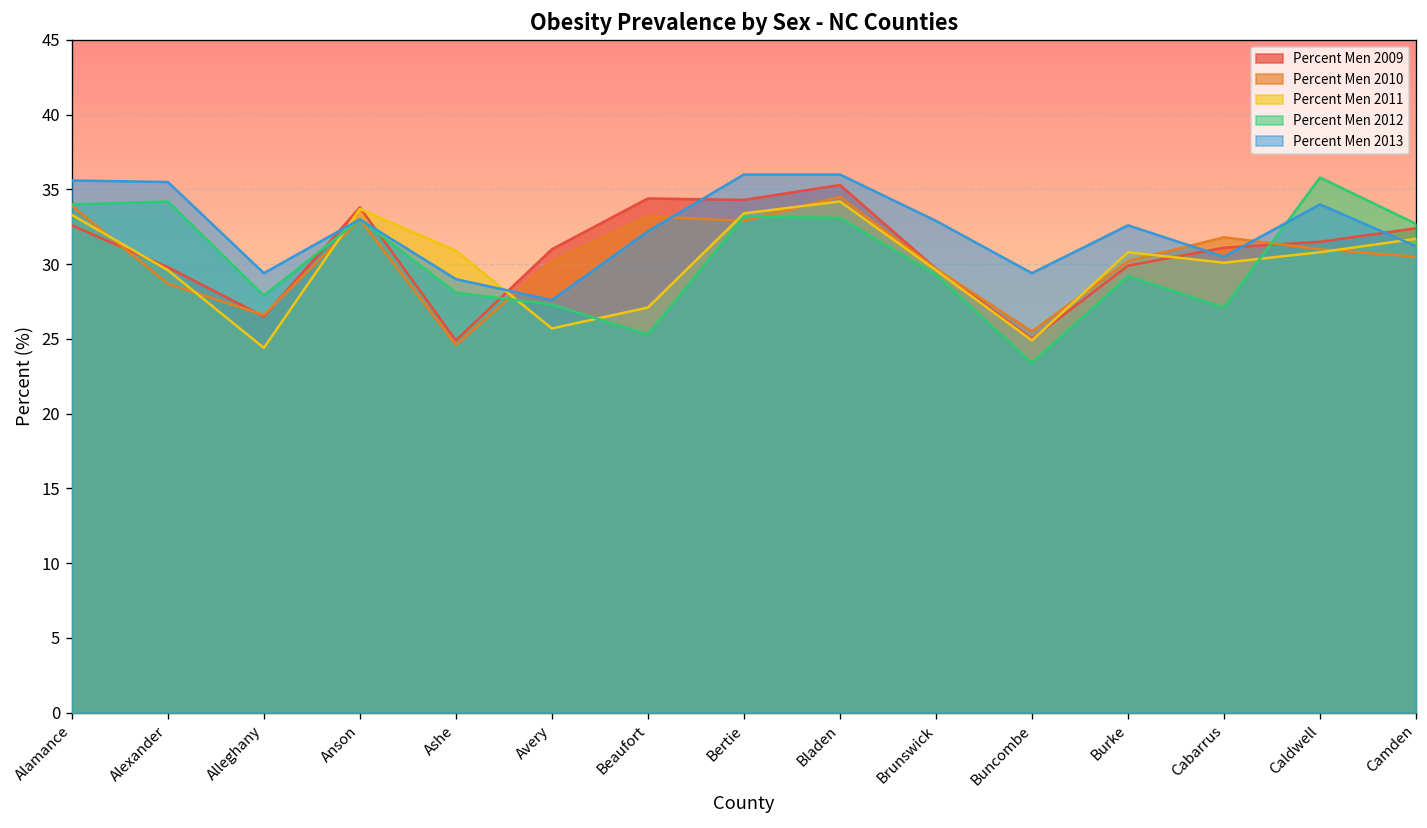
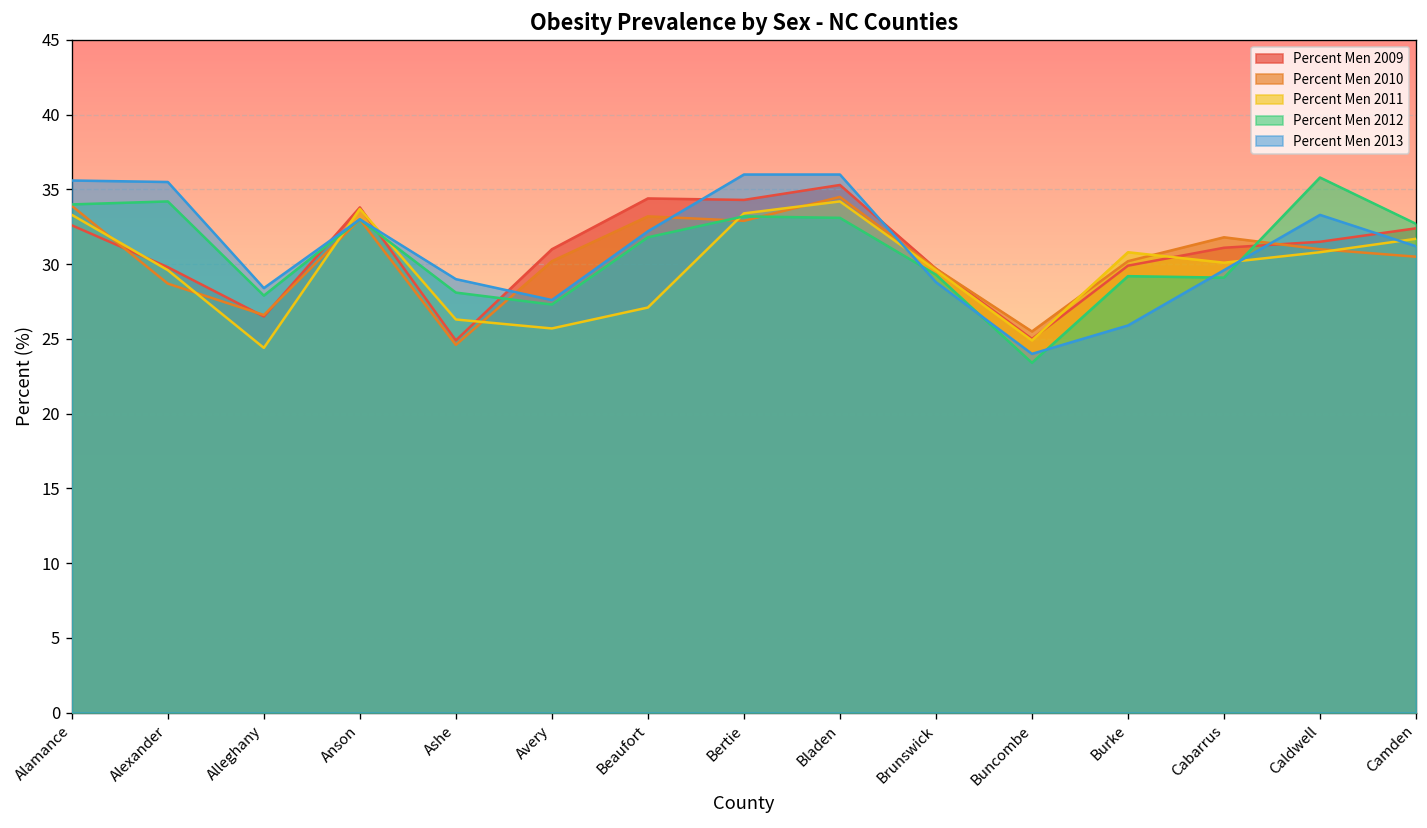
  {
    "Percent Men 2011": {
      "Alamance": 33.3,
      "Alleghany": 24.4,
-     "Ashe": 30.9,
+     "Ashe": 26.3,
      "Avery": 25.7,
      "Beaufort": 27.1,
      "Bladen": 34.2,
      "Burke": 30.8,
      "Cabarrus": 30.1,
      "Camden": 31.7
    },
    "Percent Men 2012": {
      "Alexander": 34.2,
      "Alleghany": 27.9,
      "Ashe": 28.1,
      "Avery": 27.3,
-     "Beaufort": 25.3,
+     "Beaufort": 31.8,
      "Bladen": 33.1,
      "Brunswick": 29.3,
      "Buncombe": 23.4,
      "Burke": 29.2,
-     "Cabarrus": 27.1,
+     "Cabarrus": 29.1,
      "Caldwell": 35.8,
      "Camden": 32.7
    },
    "Percent Men 2013": {
      "Alamance": 35.6,
      "Alexander": 35.5,
-     "Alleghany": 29.4,
+     "Alleghany": 28.4,
      "Ashe": 29.0,
      "Avery": 27.6,
      "Beaufort": 32.2,
      "Bertie": 36.0,
      "Bladen": 36.0,
-     "Brunswick": 32.9,
-     "Buncombe": 29.4,
-     "Burke": 32.6,
-     "Cabarrus": 30.5,
-     "Caldwell": 34.0,
+     "Brunswick": 28.8,
+     "Buncombe": 24.0,
+     "Burke": 25.9,
+     "Cabarrus": 29.6,
+     "Caldwell": 33.3,
      "Camden": 31.2
    }
  }
